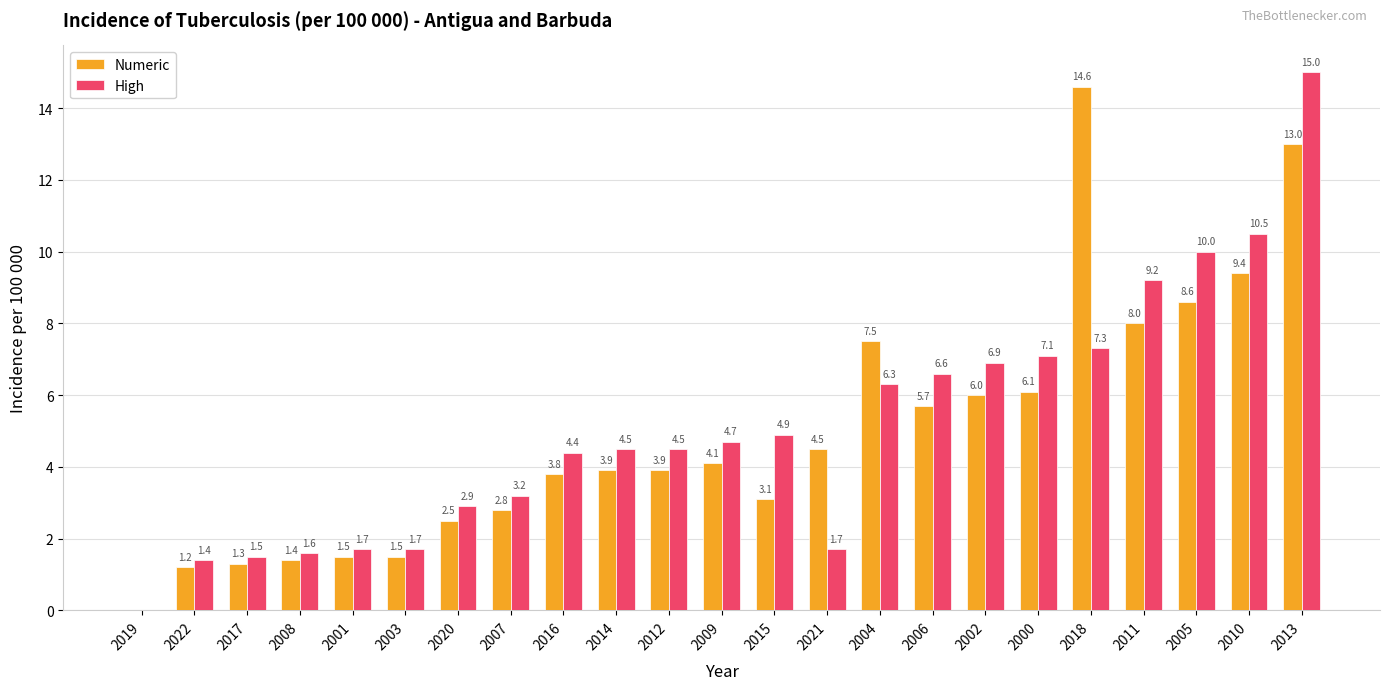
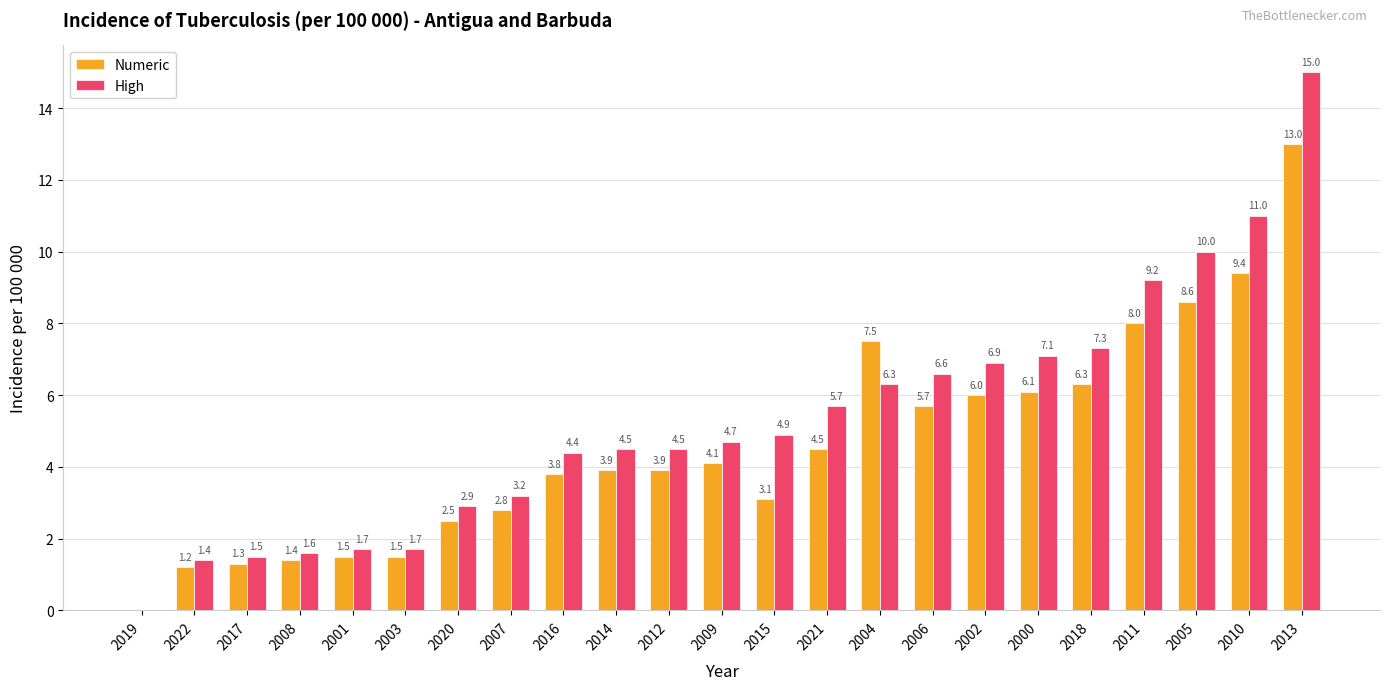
  {
    "Numeric": {
      "2022": 1.2,
      "2017": 1.3,
      "2008": 1.4,
      "2001": 1.5,
      "2003": 1.5,
      "2020": 2.5,
      "2007": 2.8,
      "2016": 3.8,
      "2014": 3.9,
      "2012": 3.9,
      "2009": 4.1,
      "2015": 3.1,
      "2021": 4.5,
      "2004": 7.5,
      "2006": 5.7,
      "2002": 6.0,
      "2000": 6.1,
-     "2018": 14.6,
+     "2018": 6.3,
      "2011": 8.0,
      "2005": 8.6,
      "2010": 9.4,
      "2013": 13.0
    },
    "High": {
      "2022": 1.4,
      "2017": 1.5,
      "2008": 1.6,
      "2001": 1.7,
      "2003": 1.7,
      "2020": 2.9,
      "2007": 3.2,
      "2016": 4.4,
      "2014": 4.5,
      "2012": 4.5,
      "2009": 4.7,
      "2015": 4.9,
-     "2021": 1.7,
+     "2021": 5.7,
      "2004": 6.3,
      "2006": 6.6,
      "2002": 6.9,
      "2000": 7.1,
      "2018": 7.3,
      "2011": 9.2,
      "2005": 10.0,
-     "2010": 10.5,
+     "2010": 11.0,
      "2013": 15.0
    }
  }
